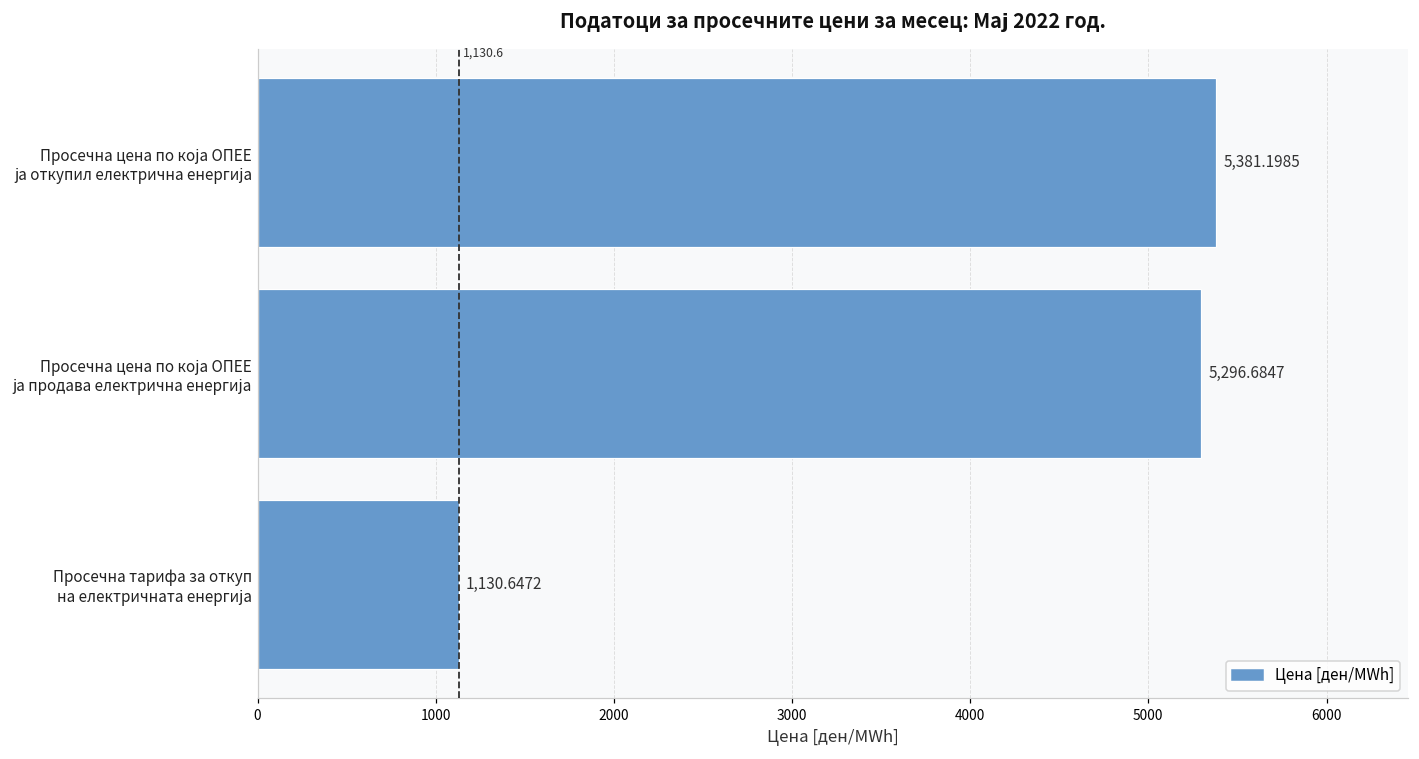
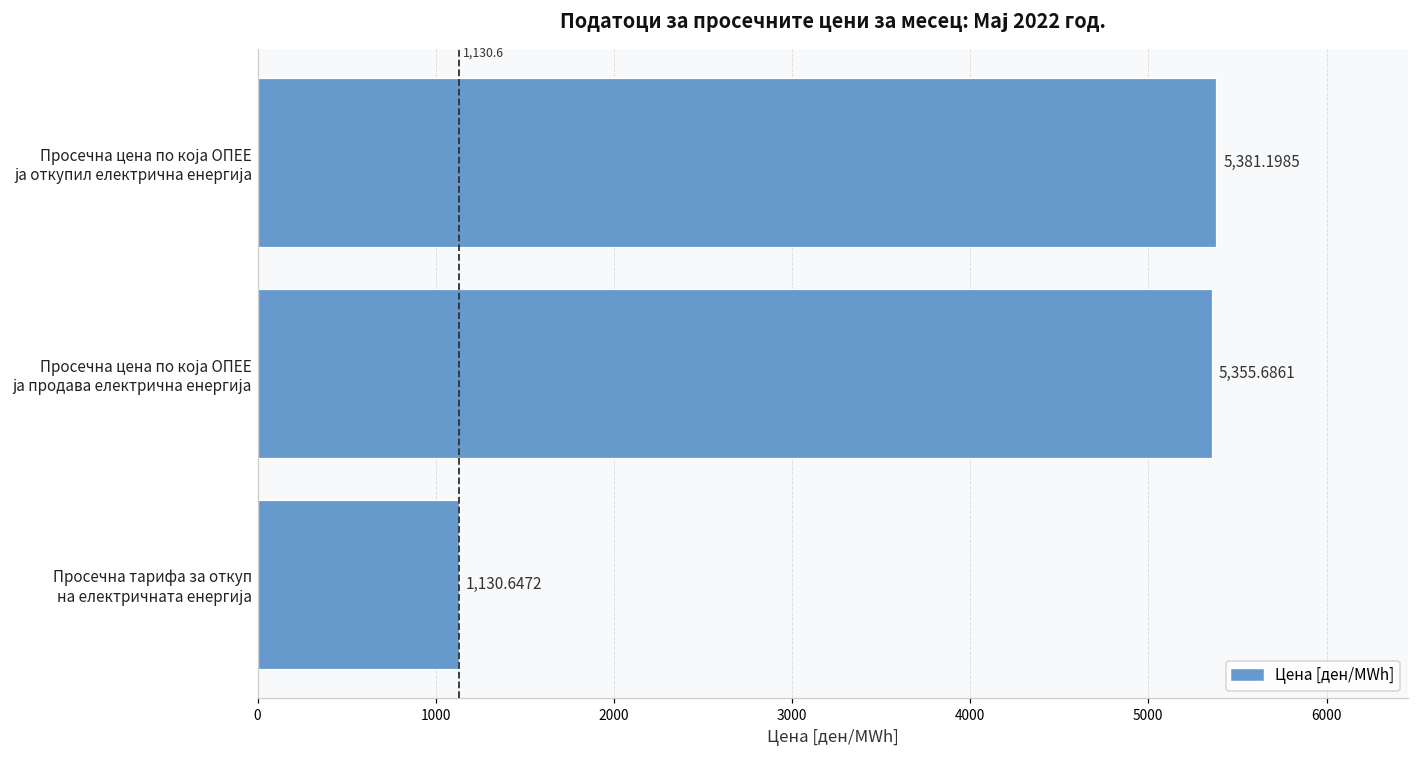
  {
    "Просечна цена по која ОПЕЕ ја откупил електрична енергија": "5,381.1985",
-   "Просечна цена по која ОПЕЕ ја продава електрична енергија": "5,296.6847",
+   "Просечна цена по која ОПЕЕ ја продава електрична енергија": "5,355.6861",
    "Просечна тарифа за откуп на електричната енергија": "1,130.6472"
  }
